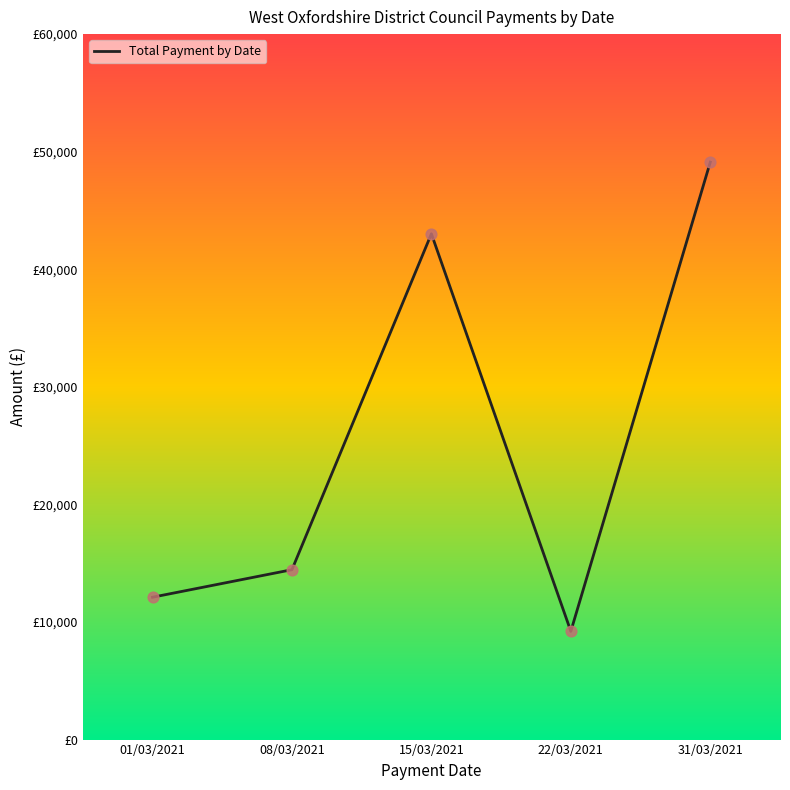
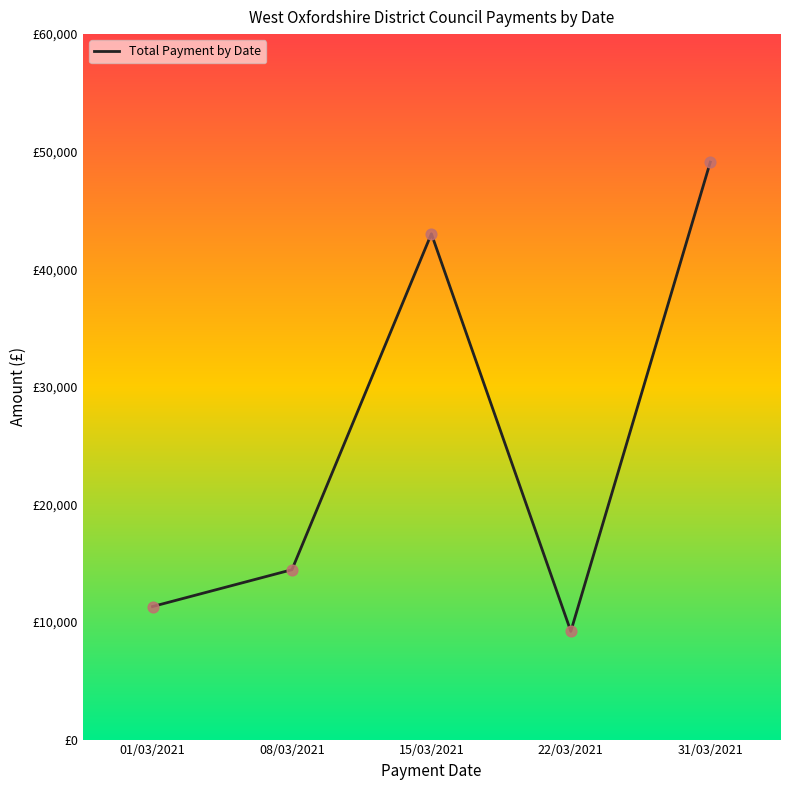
  {
-   "01/03/2021": "£12,100",
+   "01/03/2021": "£11,300",
    "08/03/2021": "£14,400",
    "15/03/2021": "£43,000",
    "22/03/2021": "£9,200",
    "31/03/2021": "£49,100"
  }
